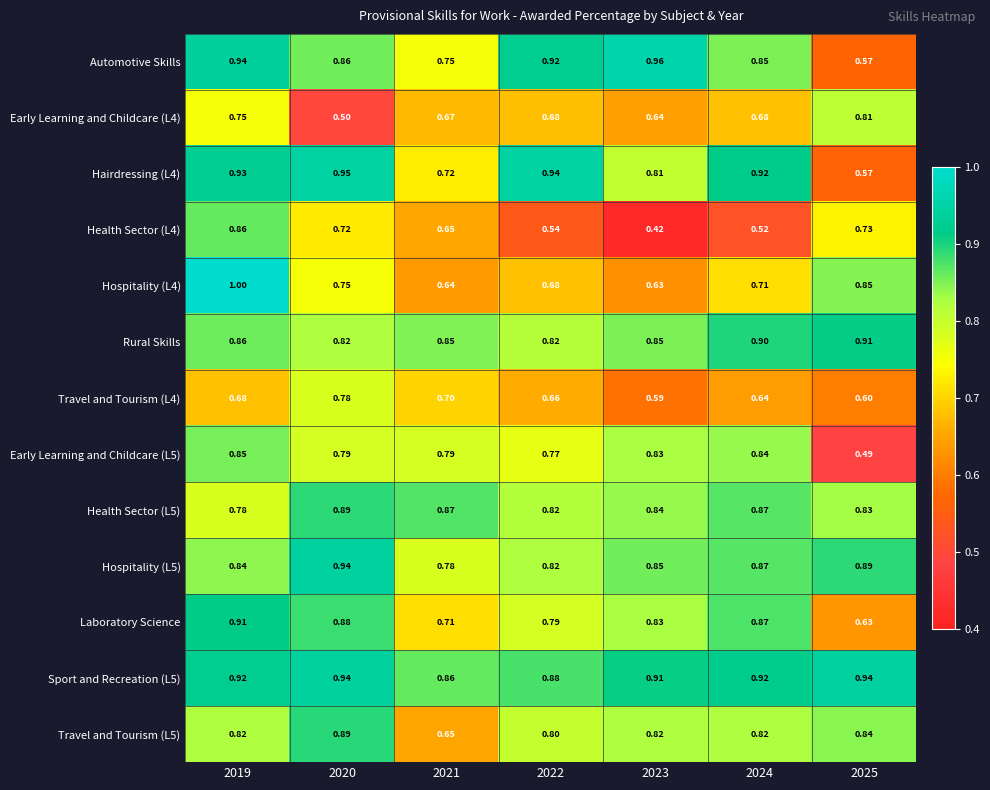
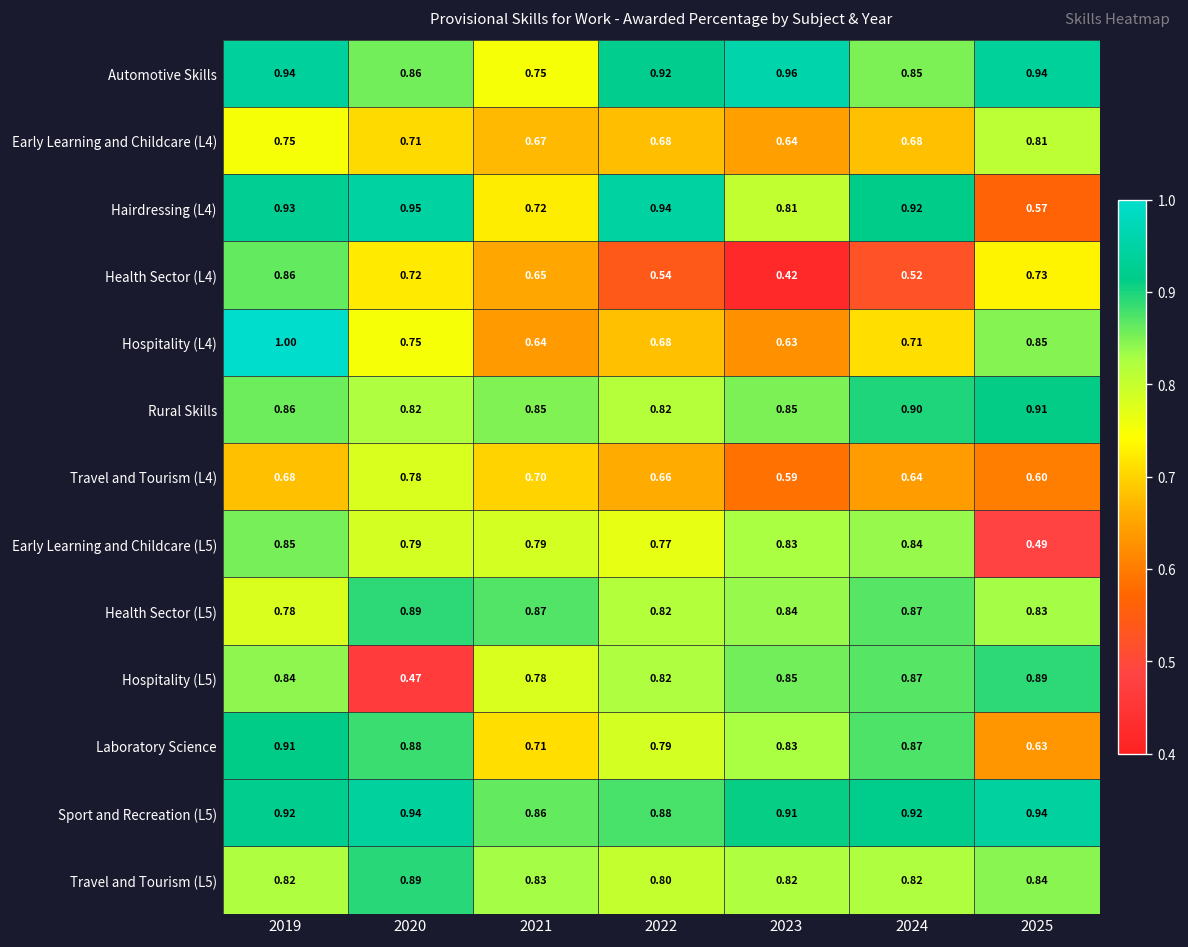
  {
    "Automotive Skills": {
      "2019": 0.94,
      "2020": 0.86,
      "2021": 0.75,
      "2022": 0.92,
      "2023": 0.96,
      "2024": 0.85,
-     "2025": 0.57
+     "2025": 0.94
    },
    "Early Learning and Childcare (L4)": {
      "2019": 0.75,
-     "2020": 0.50,
+     "2020": 0.71,
      "2021": 0.67,
      "2022": 0.68,
      "2023": 0.64,
      "2024": 0.68,
      "2025": 0.81
    },
    "Hairdressing (L4)": {
      "2019": 0.93,
      "2020": 0.95,
      "2021": 0.72,
      "2022": 0.94,
      "2023": 0.81,
      "2024": 0.92,
      "2025": 0.57
    },
    "Health Sector (L4)": {
      "2019": 0.86,
      "2020": 0.72,
      "2021": 0.65,
      "2022": 0.54,
      "2023": 0.42,
      "2024": 0.52,
      "2025": 0.73
    },
    "Hospitality (L4)": {
      "2019": 1.00,
      "2020": 0.75,
      "2021": 0.64,
      "2022": 0.68,
      "2023": 0.63,
      "2024": 0.71,
      "2025": 0.85
    },
    "Rural Skills": {
      "2019": 0.86,
      "2020": 0.82,
      "2021": 0.85,
      "2022": 0.82,
      "2023": 0.85,
      "2024": 0.90,
      "2025": 0.91
    },
    "Travel and Tourism (L4)": {
      "2019": 0.68,
      "2020": 0.78,
      "2021": 0.70,
      "2022": 0.66,
      "2023": 0.59,
      "2024": 0.64,
      "2025": 0.60
    },
    "Early Learning and Childcare (L5)": {
      "2019": 0.85,
      "2020": 0.79,
      "2021": 0.79,
      "2022": 0.77,
      "2023": 0.83,
      "2024": 0.84,
      "2025": 0.49
    },
    "Health Sector (L5)": {
      "2019": 0.78,
      "2020": 0.89,
      "2021": 0.87,
      "2022": 0.82,
      "2023": 0.84,
      "2024": 0.87,
      "2025": 0.83
    },
    "Hospitality (L5)": {
      "2019": 0.84,
-     "2020": 0.94,
+     "2020": 0.47,
      "2021": 0.78,
      "2022": 0.82,
      "2023": 0.85,
      "2024": 0.87,
      "2025": 0.89
    },
    "Laboratory Science": {
      "2019": 0.91,
      "2020": 0.88,
      "2021": 0.71,
      "2022": 0.79,
      "2023": 0.83,
      "2024": 0.87,
      "2025": 0.63
    },
    "Sport and Recreation (L5)": {
      "2019": 0.92,
      "2020": 0.94,
      "2021": 0.86,
      "2022": 0.88,
      "2023": 0.91,
      "2024": 0.92,
      "2025": 0.94
    },
    "Travel and Tourism (L5)": {
      "2019": 0.82,
      "2020": 0.89,
-     "2021": 0.65,
+     "2021": 0.83,
      "2022": 0.80,
      "2023": 0.82,
      "2024": 0.82,
      "2025": 0.84
    }
  }
